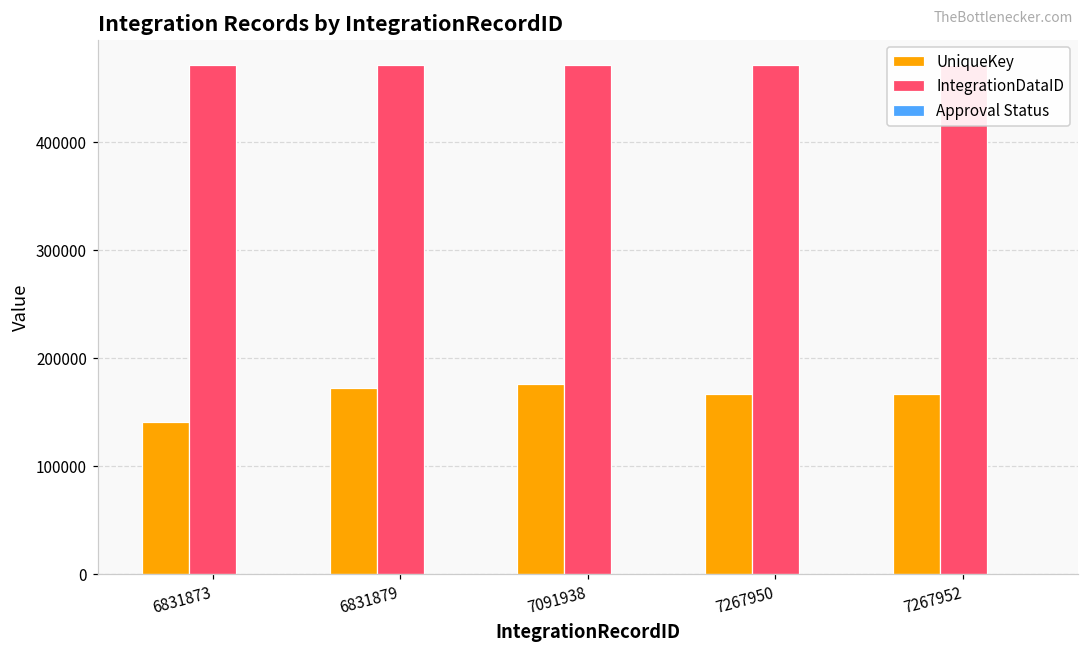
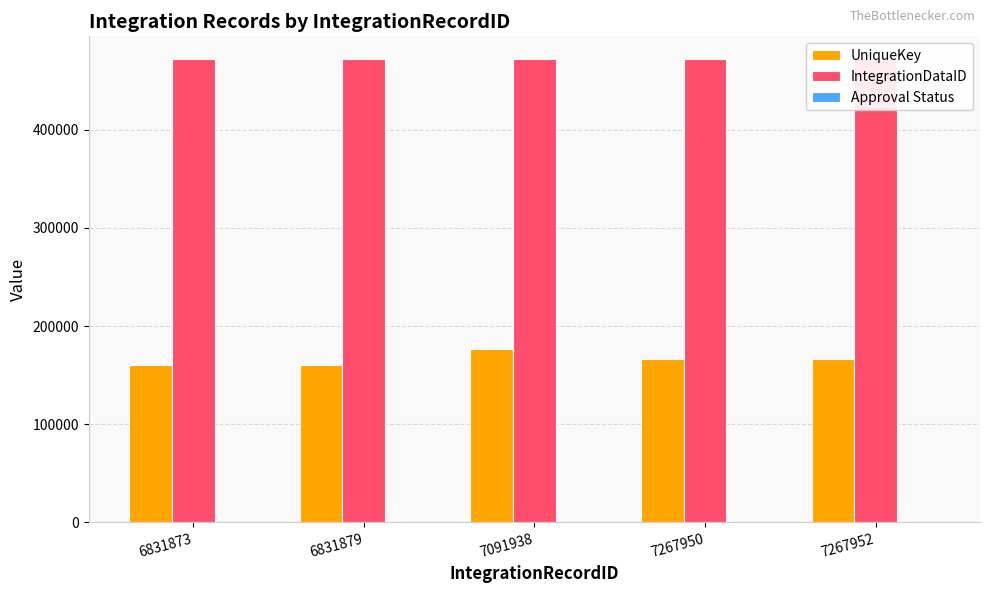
  {
    "UniqueKey": {
-     "6831873": 140000,
-     "6831879": 170000,
+     "6831873": 160000,
+     "6831879": 160000,
      "7091938": 180000,
      "7267950": 170000,
      "7267952": 170000
    },
    "IntegrationDataID": {
      "6831873": 470000,
      "6831879": 470000,
      "7091938": 470000,
      "7267950": 470000
    }
  }
